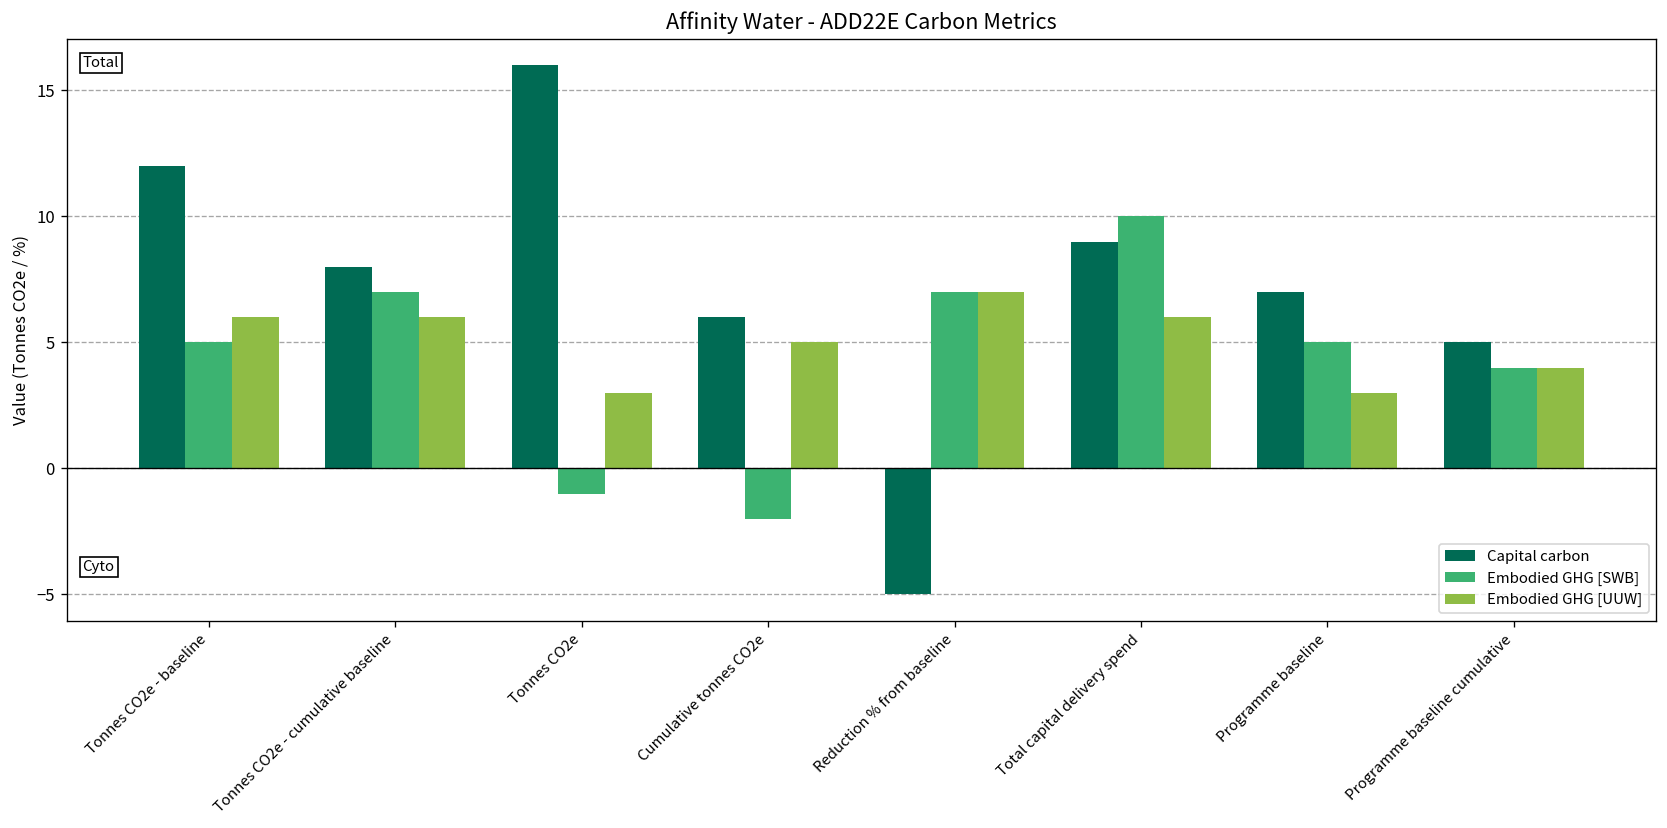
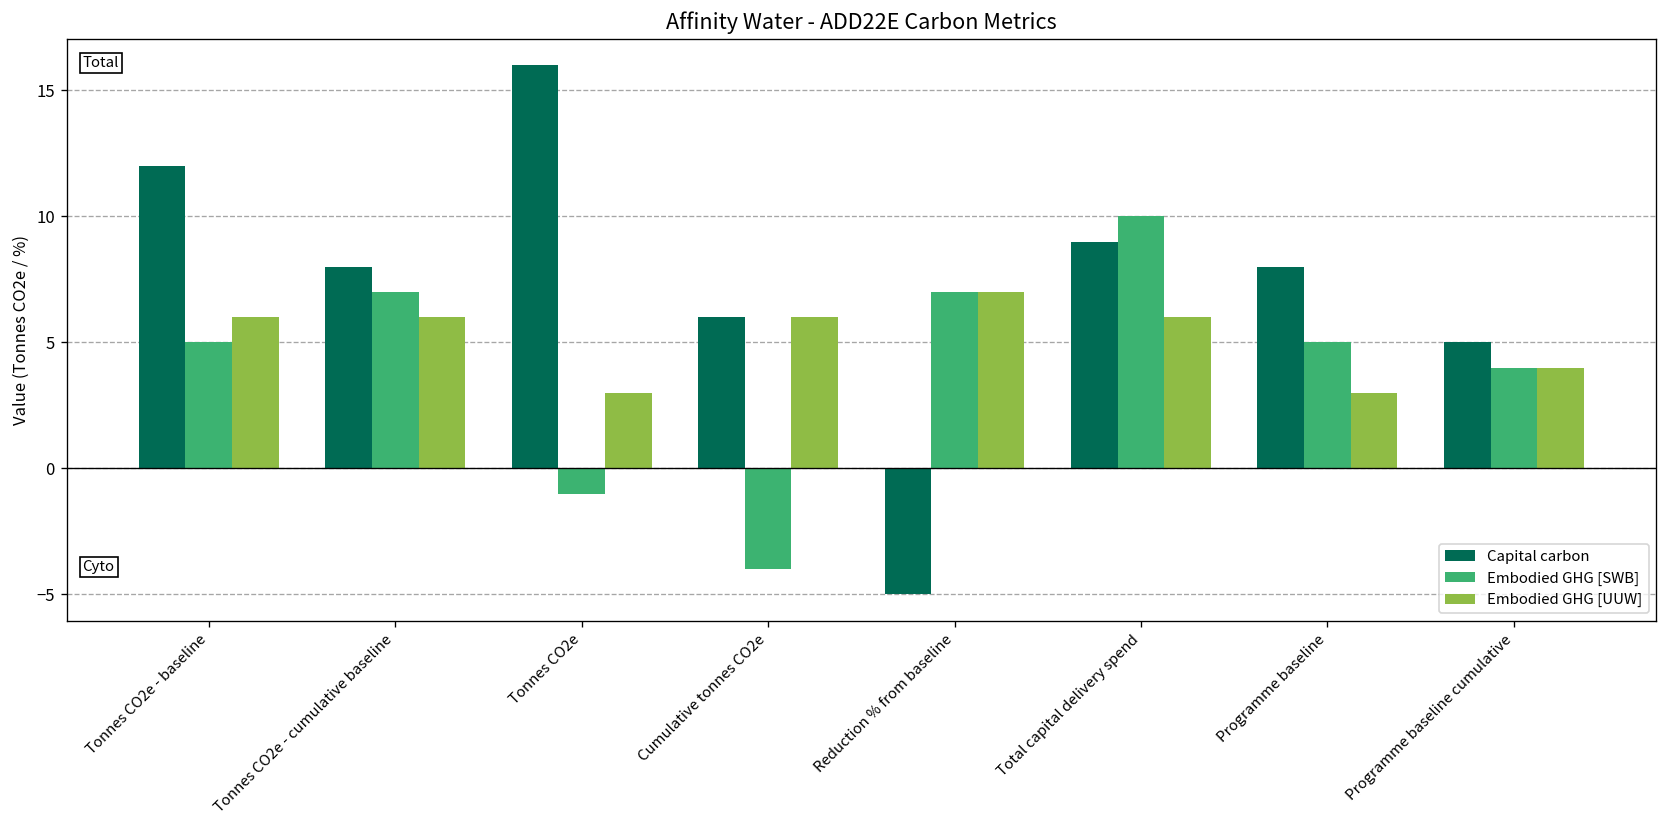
  {
    "Capital carbon": {
      "Tonnes CO2e - baseline": 12,
      "Tonnes CO2e - cumulative baseline": 8,
      "Tonnes CO2e": 16,
      "Cumulative tonnes CO2e": 6,
      "Reduction % from baseline": -5,
      "Total capital delivery spend": 9,
-     "Programme baseline": 7,
+     "Programme baseline": 8,
      "Programme baseline cumulative": 5
    },
    "Embodied GHG [SWB]": {
      "Tonnes CO2e - baseline": 5,
      "Tonnes CO2e - cumulative baseline": 7,
      "Tonnes CO2e": -1,
-     "Cumulative tonnes CO2e": -2,
+     "Cumulative tonnes CO2e": -4,
      "Reduction % from baseline": 7,
      "Total capital delivery spend": 10,
      "Programme baseline": 5,
      "Programme baseline cumulative": 4
    },
    "Embodied GHG [UUW]": {
      "Tonnes CO2e - baseline": 6,
      "Tonnes CO2e - cumulative baseline": 6,
      "Tonnes CO2e": 3,
-     "Cumulative tonnes CO2e": 5,
+     "Cumulative tonnes CO2e": 6,
      "Reduction % from baseline": 7,
      "Total capital delivery spend": 6,
      "Programme baseline": 3,
      "Programme baseline cumulative": 4
    }
  }
